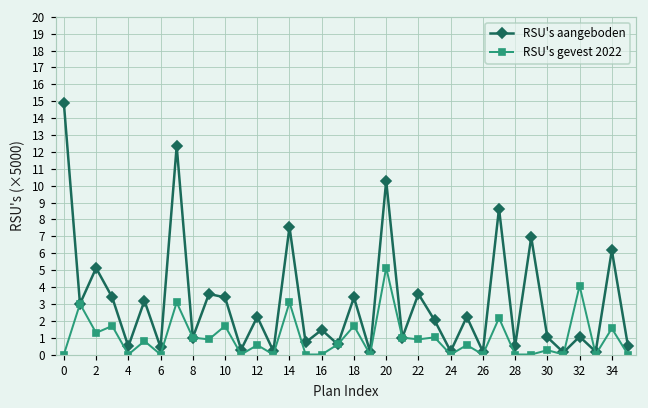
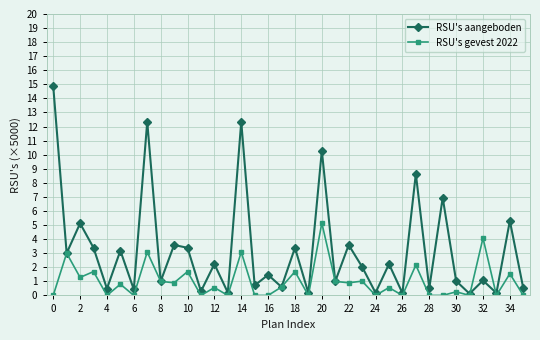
  {
    "RSU's aangeboden": {
      "0": 14.9,
      "2": 5.1,
      "4": 0.5,
      "6": 0.4,
      "10": 3.4,
      "12": 2.2,
-     "14": 7.6,
+     "14": 12.3,
      "16": 1.5,
      "18": 3.4,
      "20": 10.3,
      "22": 3.6,
      "24": 0.2,
      "28": 0.5,
      "30": 1.0,
      "32": 1.1,
-     "34": 6.2
+     "34": 5.3
    },
    "RSU's gevest 2022": {
      "0": 0.0,
      "2": 1.3,
      "4": 0.0,
      "6": 0.0,
      "10": 1.7,
      "12": 0.6,
      "14": 3.1,
      "16": 0.0,
      "18": 1.7,
      "20": 5.1,
      "22": 0.9,
      "24": 0.0,
      "28": 0.0,
      "30": 0.3,
      "32": 4.1,
      "34": 1.5
    }
  }
